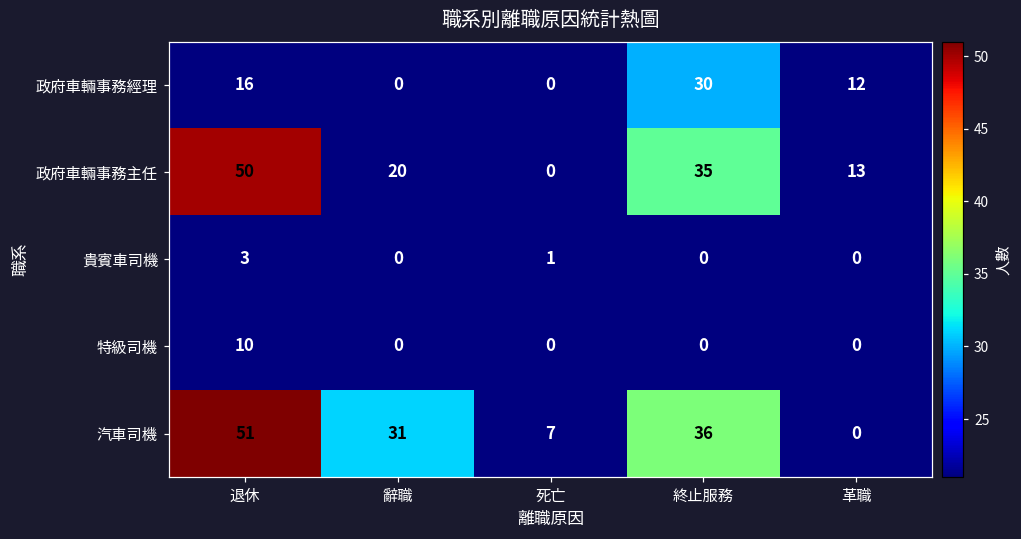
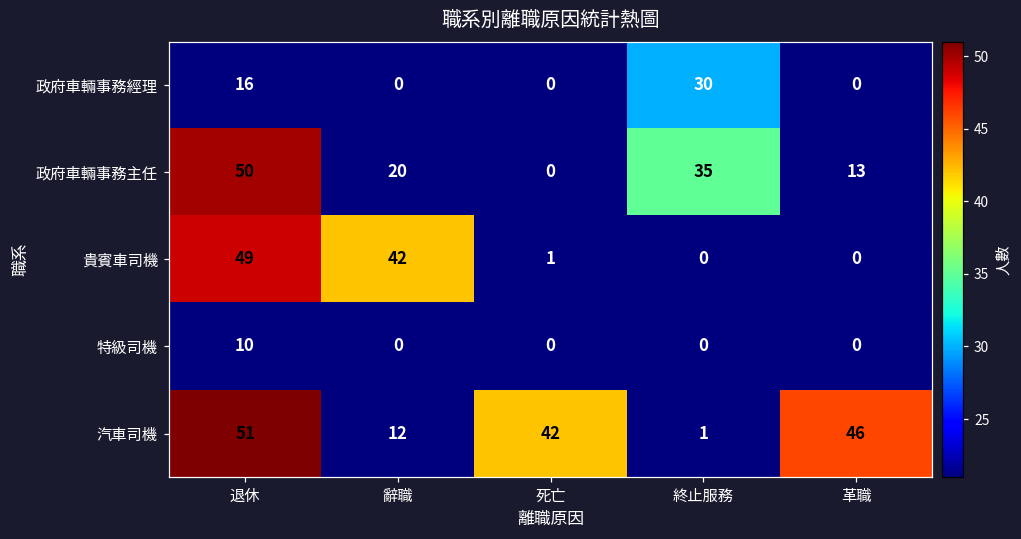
  {
    "政府車輛事務經理": {
      "退休": 16,
      "辭職": 0,
      "死亡": 0,
      "終止服務": 30,
-     "革職": 12
+     "革職": 0
    },
    "政府車輛事務主任": {
      "退休": 50,
      "辭職": 20,
      "死亡": 0,
      "終止服務": 35,
      "革職": 13
    },
    "貴賓車司機": {
-     "退休": 3,
-     "辭職": 0,
+     "退休": 49,
+     "辭職": 42,
      "死亡": 1,
      "終止服務": 0,
      "革職": 0
    },
    "特級司機": {
      "退休": 10,
      "辭職": 0,
      "死亡": 0,
      "終止服務": 0,
      "革職": 0
    },
    "汽車司機": {
      "退休": 51,
-     "辭職": 31,
-     "死亡": 7,
-     "終止服務": 36,
-     "革職": 0
+     "辭職": 12,
+     "死亡": 42,
+     "終止服務": 1,
+     "革職": 46
    }
  }
